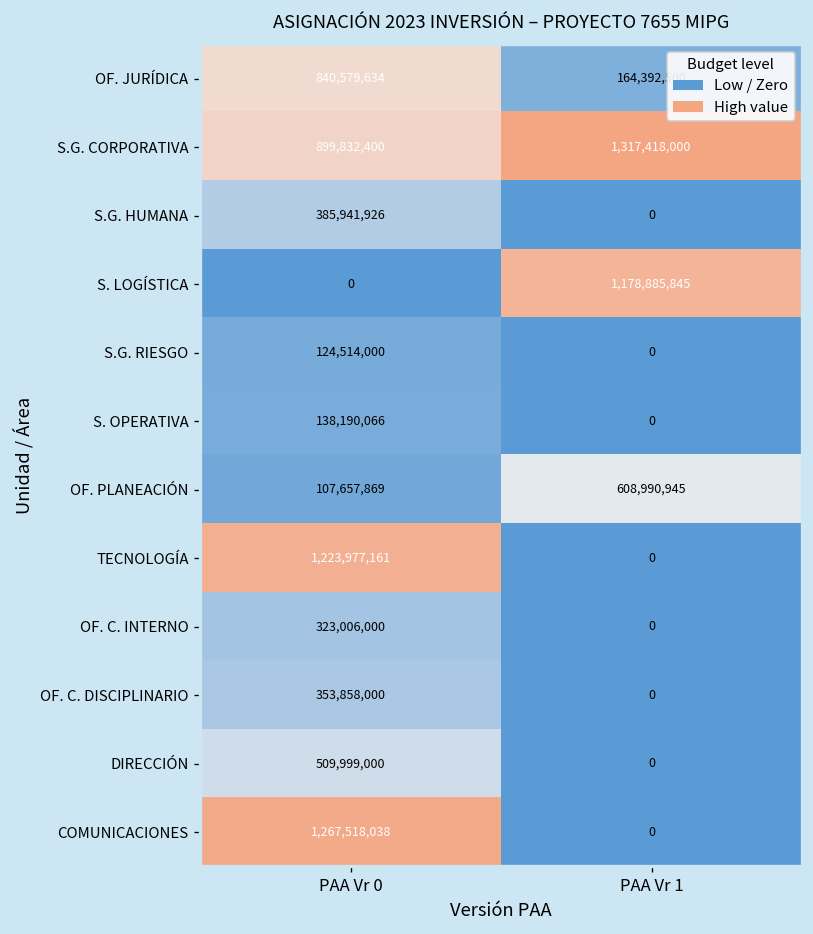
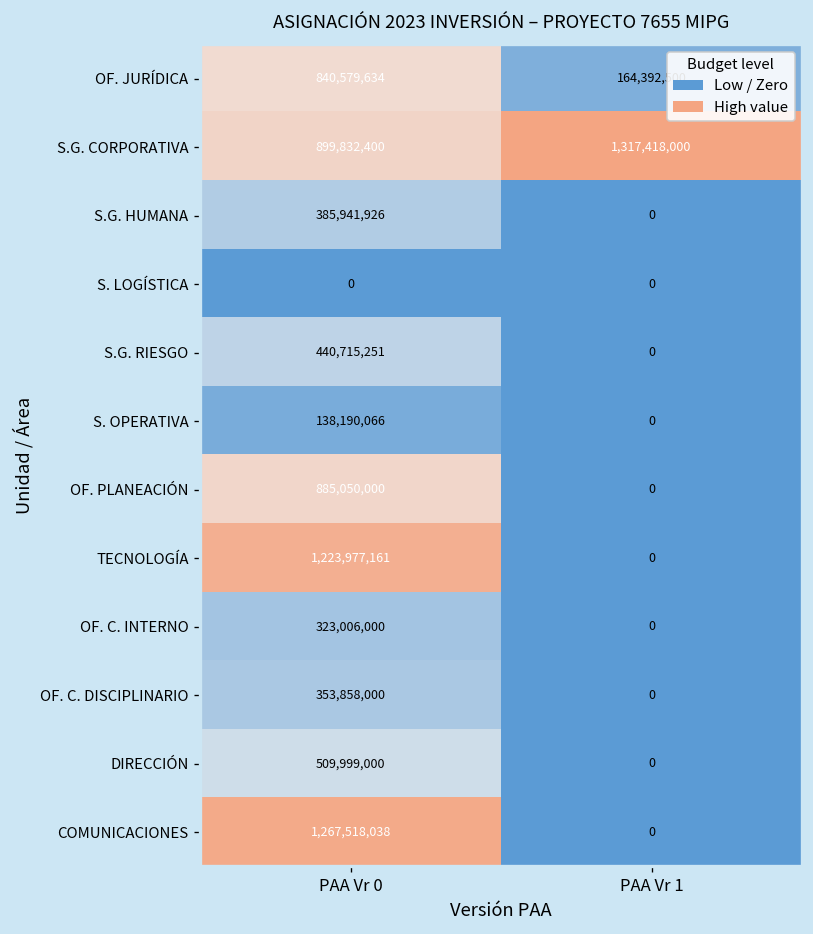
  {
    "S.G. CORPORATIVA": {
      "PAA Vr 0": "899,832,400",
      "PAA Vr 1": "1,317,418,000"
    },
    "S.G. HUMANA": {
      "PAA Vr 0": "385,941,926",
      "PAA Vr 1": "0"
    },
    "S. LOGÍSTICA": {
      "PAA Vr 0": "0",
-     "PAA Vr 1": "1,178,885,845"
+     "PAA Vr 1": "0"
    },
    "S.G. RIESGO": {
-     "PAA Vr 0": "124,514,000",
+     "PAA Vr 0": "440,715,251",
      "PAA Vr 1": "0"
    },
    "S. OPERATIVA": {
      "PAA Vr 0": "138,190,066",
      "PAA Vr 1": "0"
    },
    "OF. PLANEACIÓN": {
-     "PAA Vr 0": "107,657,869",
-     "PAA Vr 1": "608,990,945"
+     "PAA Vr 0": "885,050,000",
+     "PAA Vr 1": "0"
    },
    "TECNOLOGÍA": {
      "PAA Vr 0": "1,223,977,161",
      "PAA Vr 1": "0"
    },
    "OF. C. INTERNO": {
      "PAA Vr 0": "323,006,000",
      "PAA Vr 1": "0"
    },
    "OF. C. DISCIPLINARIO": {
      "PAA Vr 0": "353,858,000",
      "PAA Vr 1": "0"
    },
    "DIRECCIÓN": {
      "PAA Vr 0": "509,999,000",
      "PAA Vr 1": "0"
    },
    "COMUNICACIONES": {
      "PAA Vr 0": "1,267,518,038",
      "PAA Vr 1": "0"
    }
  }
